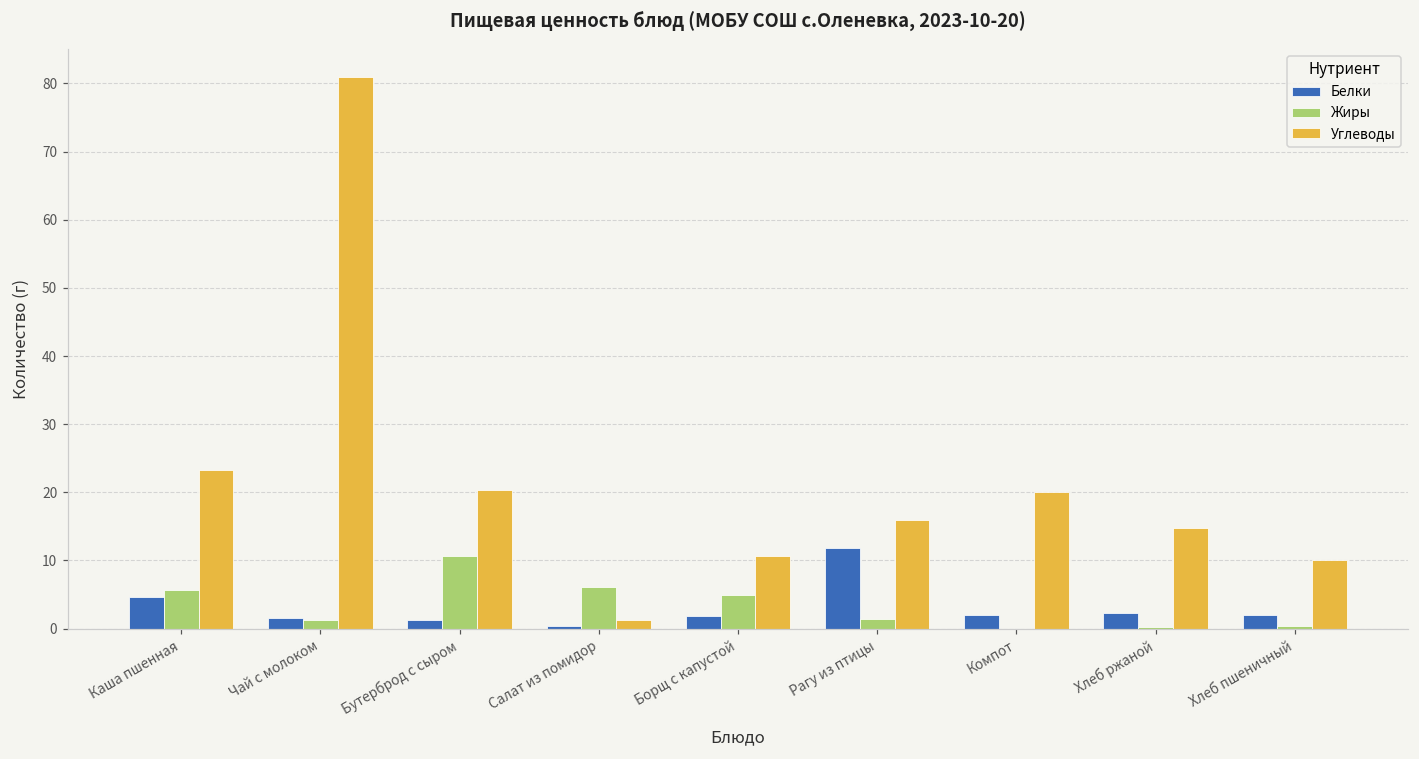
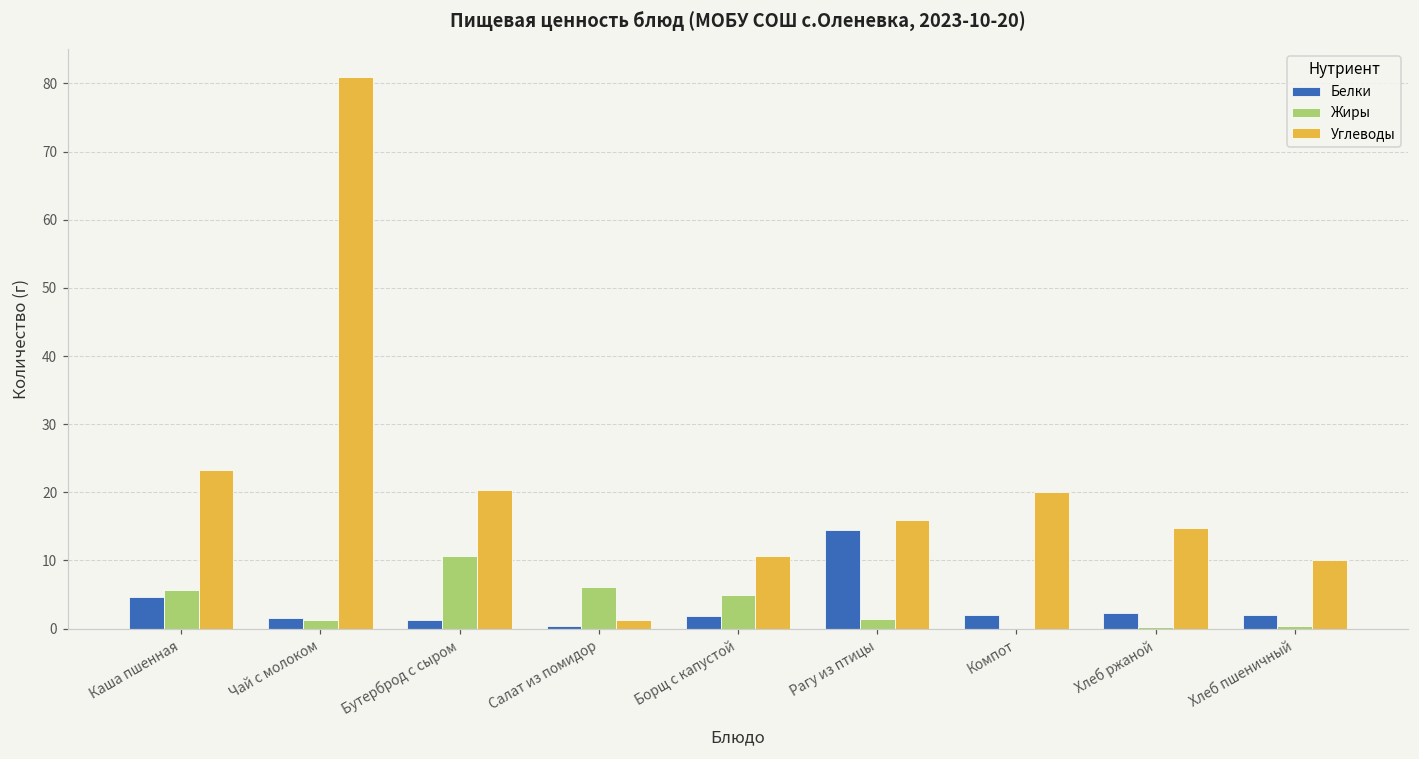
  {
    "Белки": {
      "Каша пшенная": 5,
      "Чай с молоком": 2,
      "Бутерброд с сыром": 1,
      "Борщ с капустой": 2,
-     "Рагу из птицы": 12,
+     "Рагу из птицы": 15,
      "Компот": 2,
      "Хлеб ржаной": 2,
      "Хлеб пшеничный": 2
    },
    "Жиры": {
      "Каша пшенная": 6,
      "Чай с молоком": 1,
      "Бутерброд с сыром": 11,
      "Салат из помидор": 6,
      "Борщ с капустой": 5,
      "Рагу из птицы": 1,
      "Компот": 0
    },
    "Углеводы": {
      "Каша пшенная": 23,
      "Чай с молоком": 81,
      "Бутерброд с сыром": 20,
      "Салат из помидор": 1,
      "Борщ с капустой": 11,
      "Рагу из птицы": 16,
      "Компот": 20,
      "Хлеб ржаной": 15,
      "Хлеб пшеничный": 10
    }
  }
